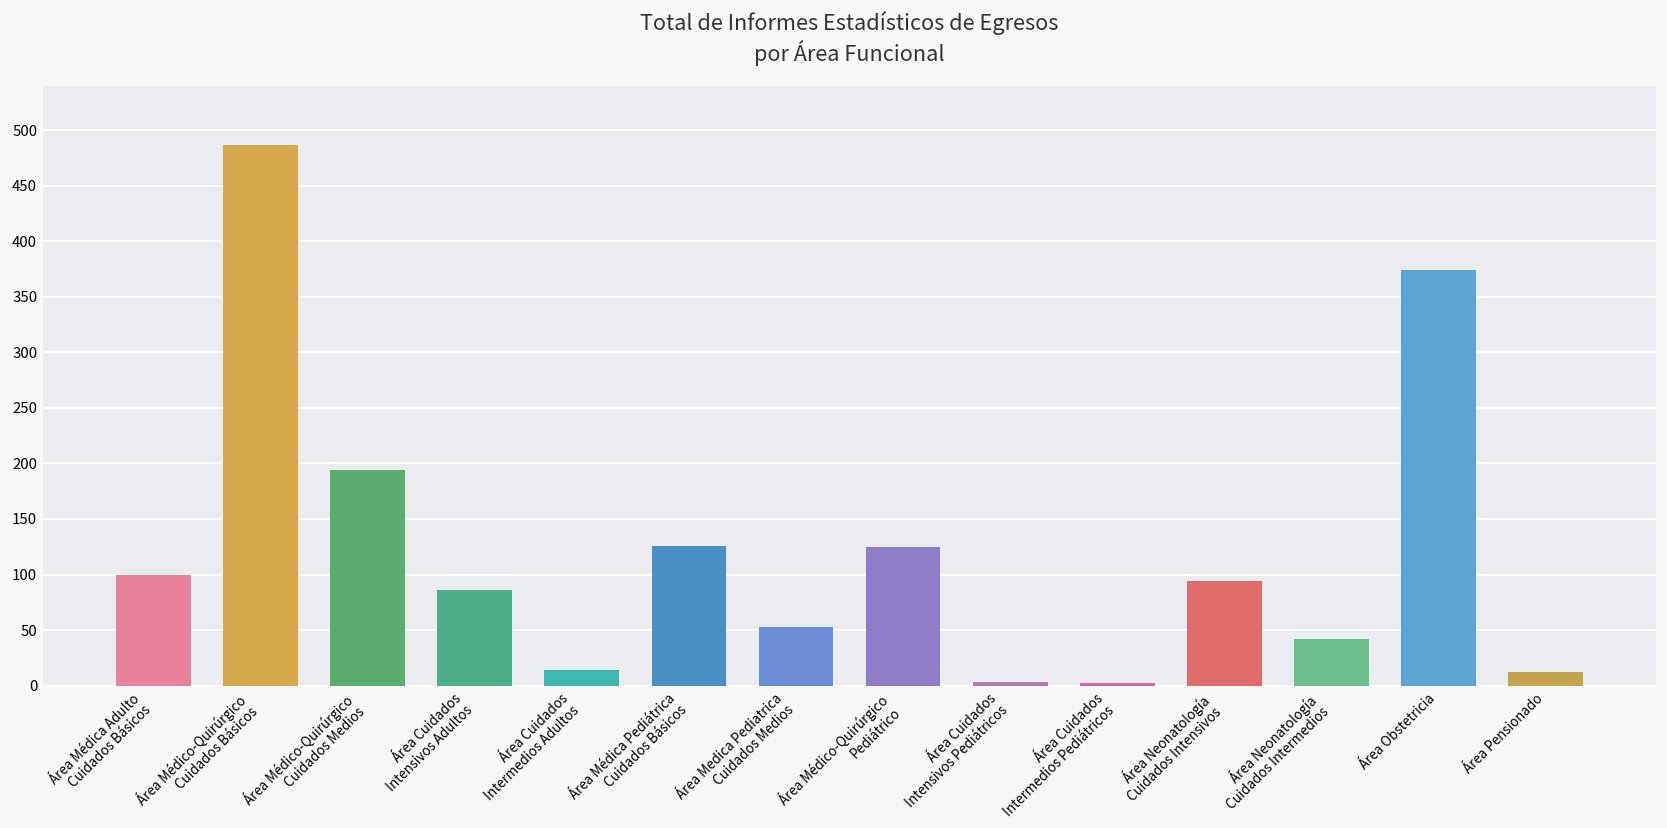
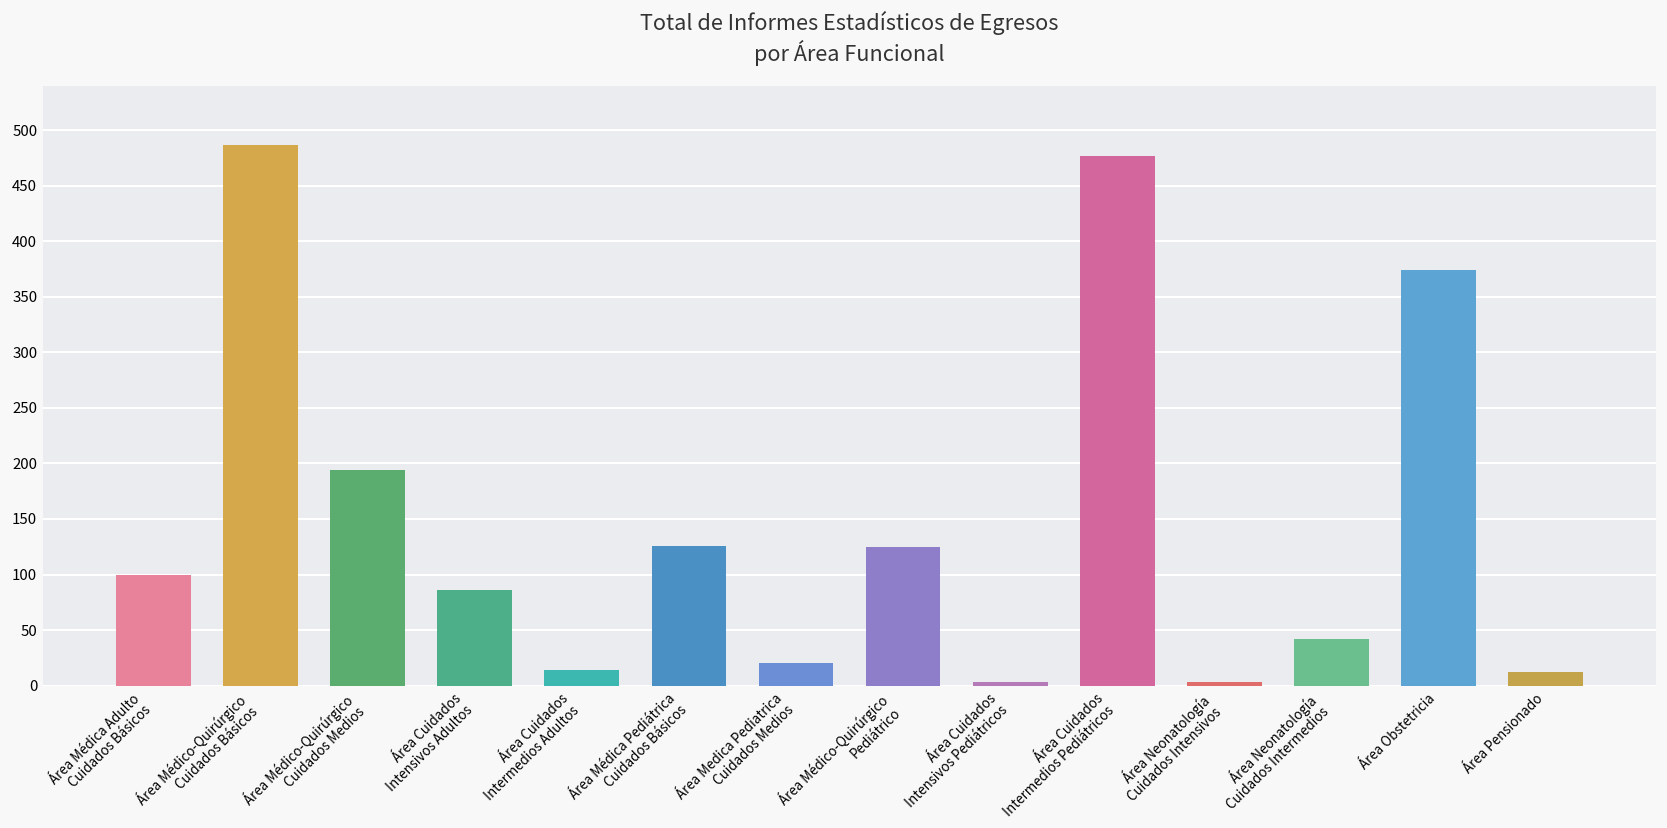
  {
    "Área Médica Adulto Cuidados Básicos": 100,
    "Área Médico-Quirúrgico Cuidados Básicos": 490,
    "Área Médico-Quirúrgico Cuidados Medios": 190,
    "Área Cuidados Intensivos Adultos": 90,
    "Área Cuidados Intermedios Adultos": 10,
    "Área Médica Pediátrica Cuidados Básicos": 130,
-   "Área Medica Pediatrica Cuidados Medios": 50,
+   "Área Medica Pediatrica Cuidados Medios": 20,
    "Área Médico-Quirúrgico Pediátrico": 130,
    "Área Cuidados Intensivos Pediátricos": 0,
-   "Área Cuidados Intermedios Pediátricos": 0,
-   "Área Neonatología Cuidados Intensivos": 90,
+   "Área Cuidados Intermedios Pediátricos": 480,
+   "Área Neonatología Cuidados Intensivos": 0,
    "Área Neonatología Cuidados Intermedios": 40,
    "Área Obstetricia": 370,
    "Área Pensionado": 10
  }
